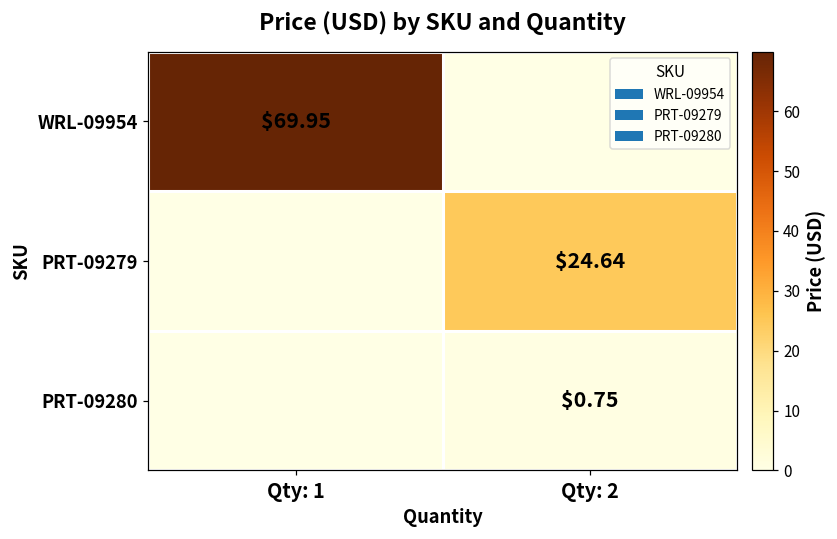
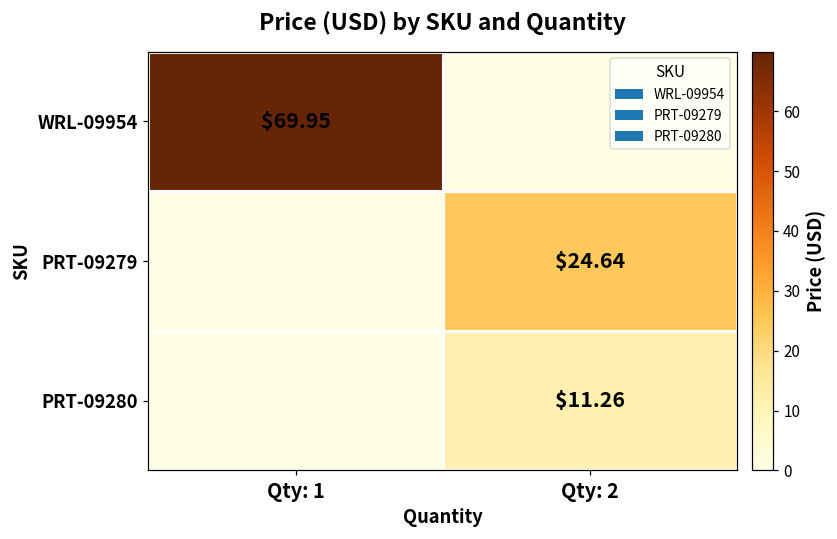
  {
    "WRL-09954": {
      "Qty: 1": "$69.95"
    },
    "PRT-09279": {
      "Qty: 2": "$24.64"
    },
    "PRT-09280": {
-     "Qty: 2": "$0.75"
+     "Qty: 2": "$11.26"
    }
  }
